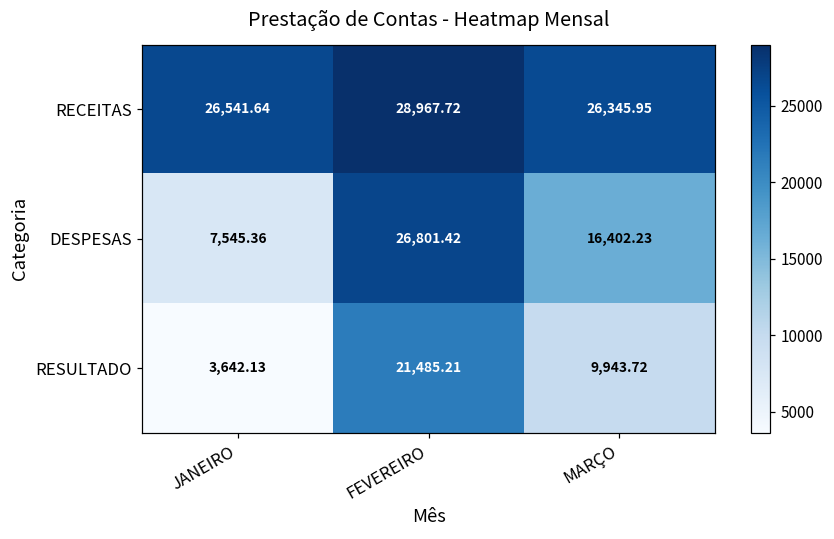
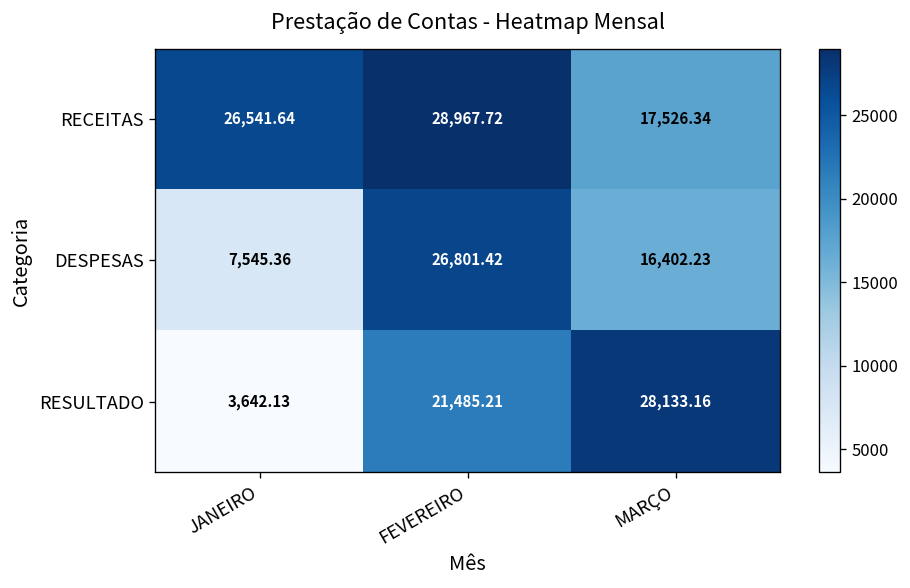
  {
    "RECEITAS": {
      "JANEIRO": "26,541.64",
      "FEVEREIRO": "28,967.72",
-     "MARÇO": "26,345.95"
+     "MARÇO": "17,526.34"
    },
    "DESPESAS": {
      "JANEIRO": "7,545.36",
      "FEVEREIRO": "26,801.42",
      "MARÇO": "16,402.23"
    },
    "RESULTADO": {
      "JANEIRO": "3,642.13",
      "FEVEREIRO": "21,485.21",
-     "MARÇO": "9,943.72"
+     "MARÇO": "28,133.16"
    }
  }
